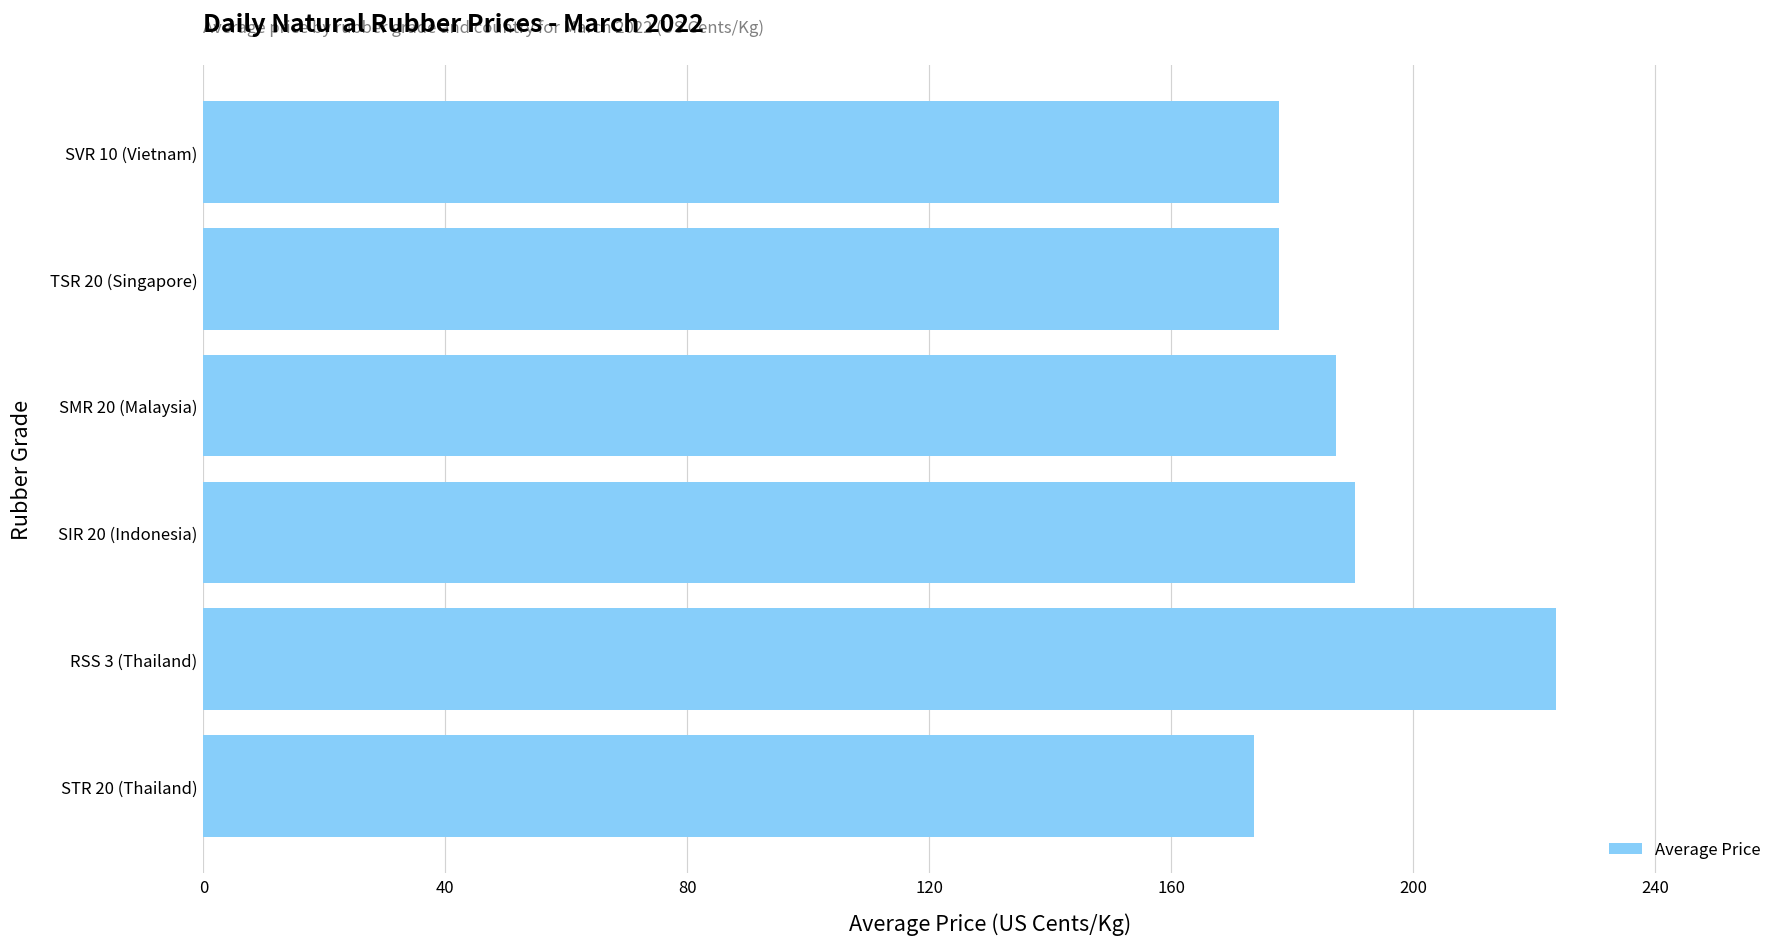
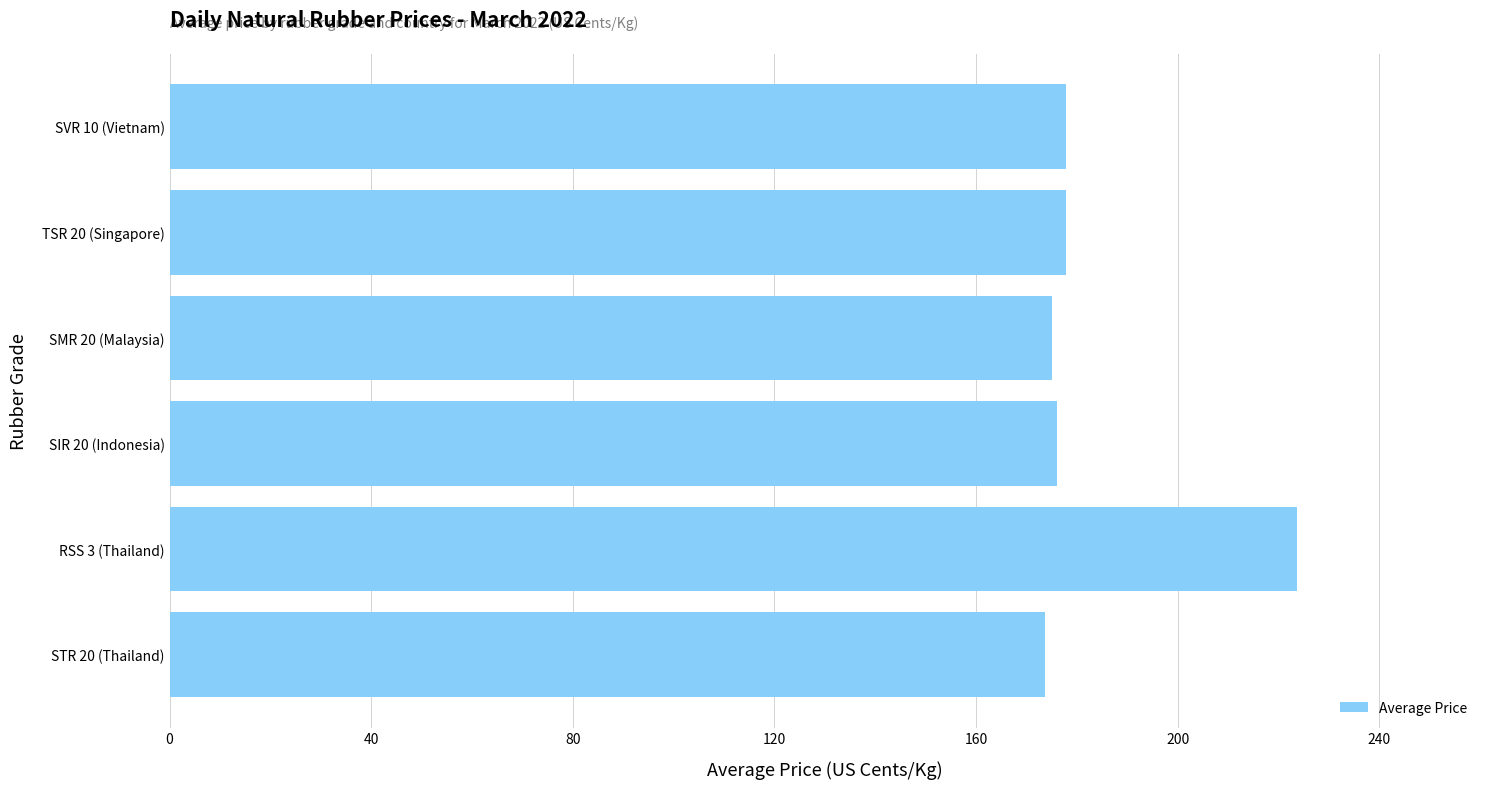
  {
    "SVR 10 (Vietnam)": 178,
    "TSR 20 (Singapore)": 178,
-   "SMR 20 (Malaysia)": 187,
-   "SIR 20 (Indonesia)": 190,
+   "SMR 20 (Malaysia)": 175,
+   "SIR 20 (Indonesia)": 176,
    "RSS 3 (Thailand)": 224,
    "STR 20 (Thailand)": 174
  }
